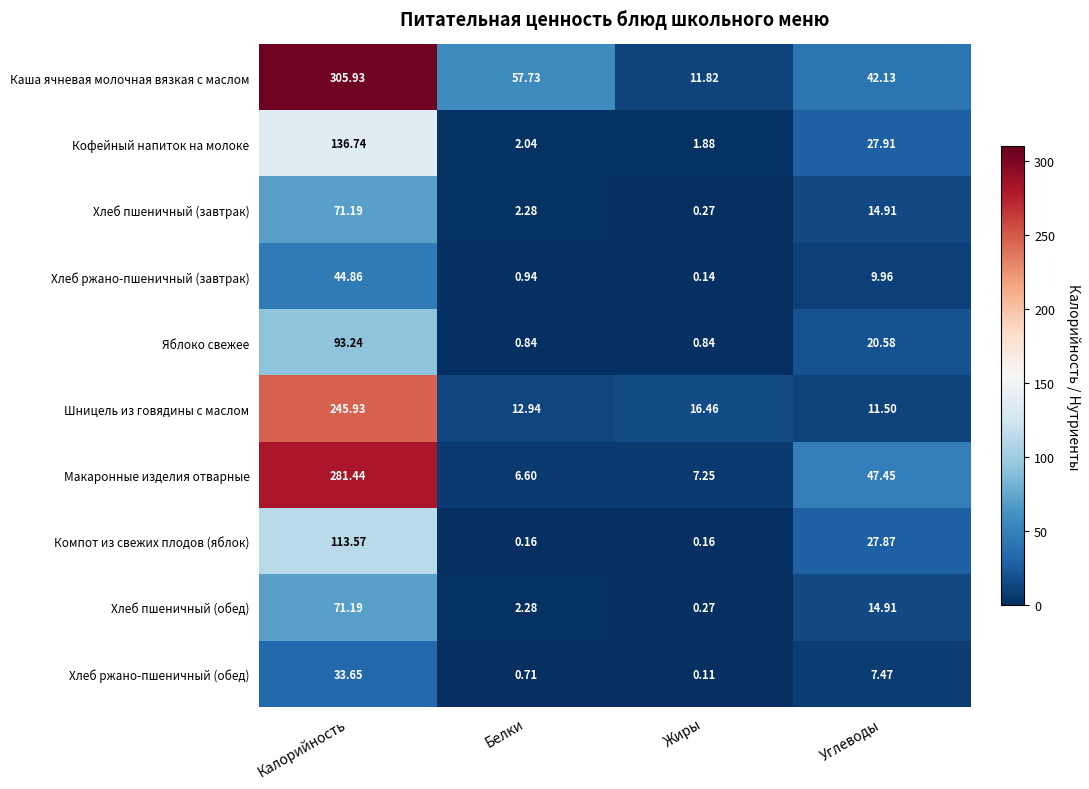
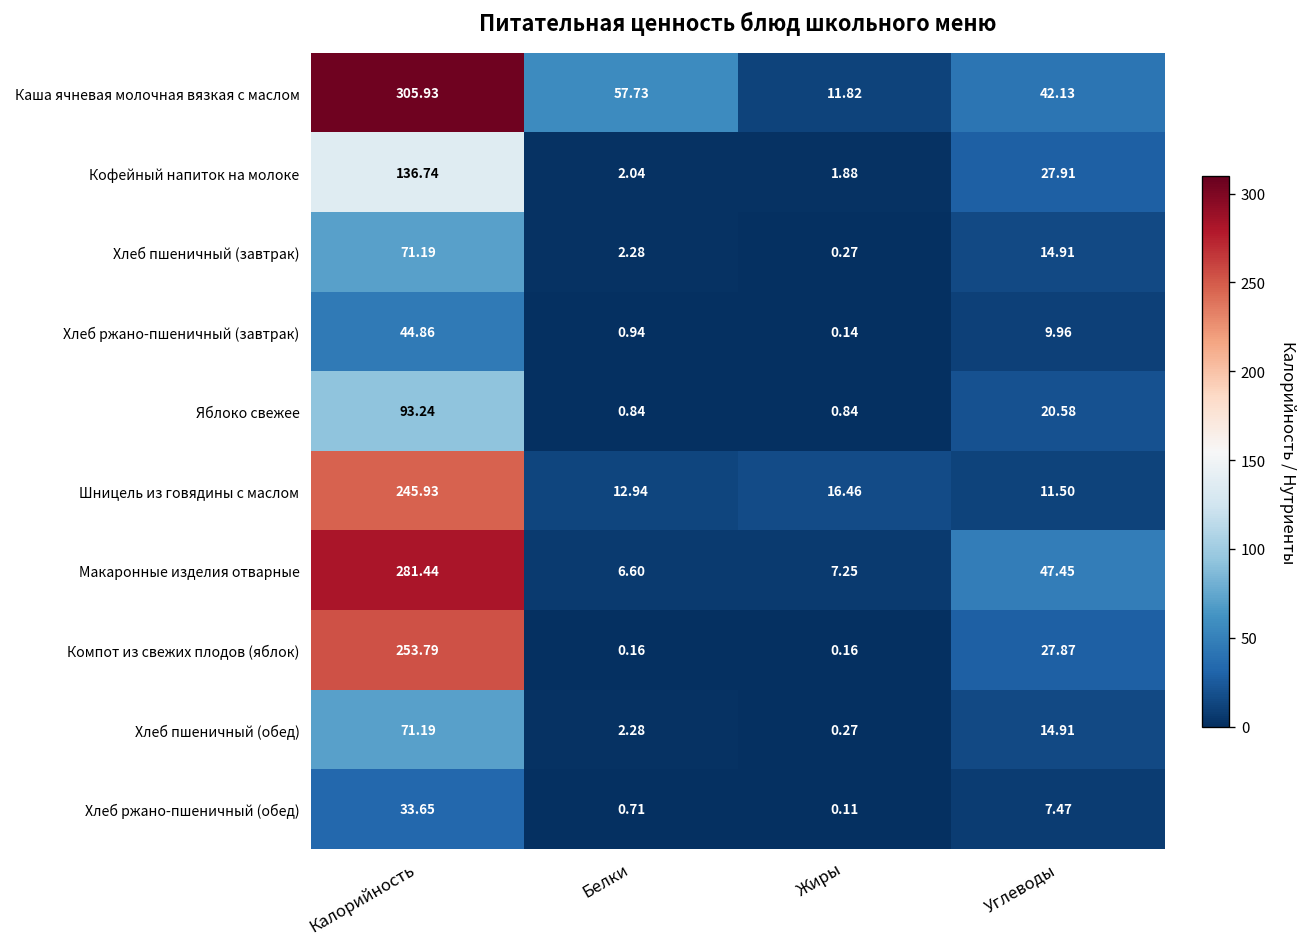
  {
    "Каша ячневая молочная вязкая с маслом": {
      "Калорийность": 305.93,
      "Белки": 57.73,
      "Жиры": 11.82,
      "Углеводы": 42.13
    },
    "Кофейный напиток на молоке": {
      "Калорийность": 136.74,
      "Белки": 2.04,
      "Жиры": 1.88,
      "Углеводы": 27.91
    },
    "Хлеб пшеничный (завтрак)": {
      "Калорийность": 71.19,
      "Белки": 2.28,
      "Жиры": 0.27,
      "Углеводы": 14.91
    },
    "Хлеб ржано-пшеничный (завтрак)": {
      "Калорийность": 44.86,
      "Белки": 0.94,
      "Жиры": 0.14,
      "Углеводы": 9.96
    },
    "Яблоко свежее": {
      "Калорийность": 93.24,
      "Белки": 0.84,
      "Жиры": 0.84,
      "Углеводы": 20.58
    },
    "Шницель из говядины с маслом": {
      "Калорийность": 245.93,
      "Белки": 12.94,
      "Жиры": 16.46,
      "Углеводы": 11.50
    },
    "Макаронные изделия отварные": {
      "Калорийность": 281.44,
      "Белки": 6.60,
      "Жиры": 7.25,
      "Углеводы": 47.45
    },
    "Компот из свежих плодов (яблок)": {
-     "Калорийность": 113.57,
+     "Калорийность": 253.79,
      "Белки": 0.16,
      "Жиры": 0.16,
      "Углеводы": 27.87
    },
    "Хлеб пшеничный (обед)": {
      "Калорийность": 71.19,
      "Белки": 2.28,
      "Жиры": 0.27,
      "Углеводы": 14.91
    },
    "Хлеб ржано-пшеничный (обед)": {
      "Калорийность": 33.65,
      "Белки": 0.71,
      "Жиры": 0.11,
      "Углеводы": 7.47
    }
  }
